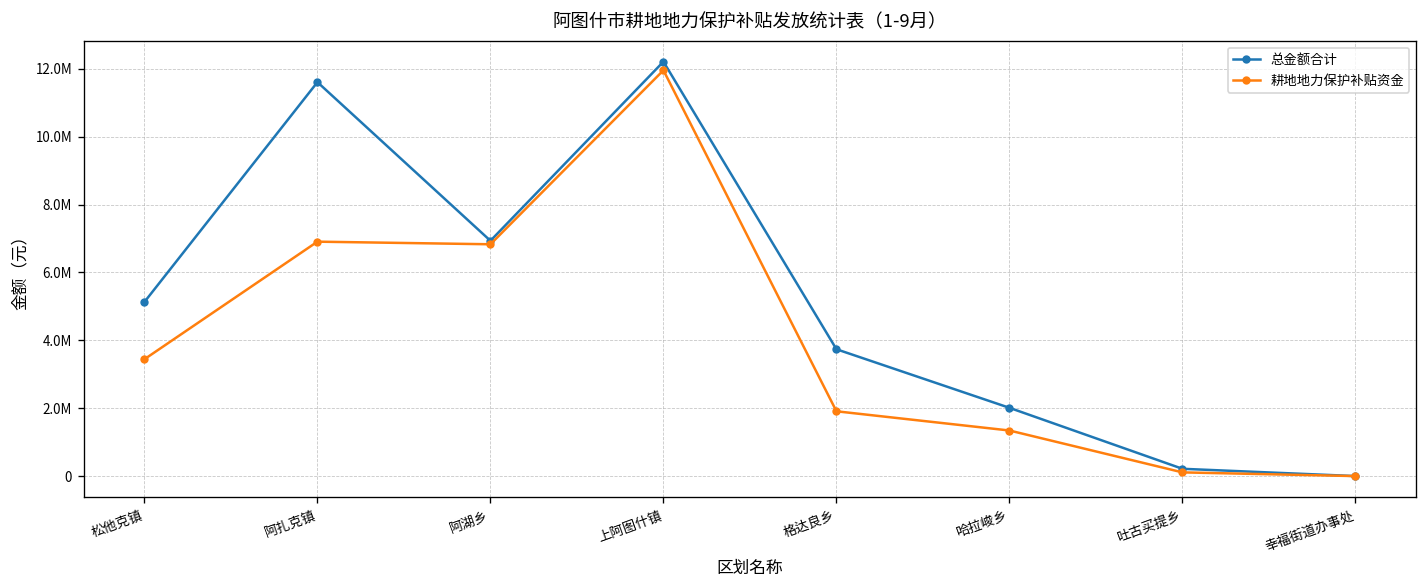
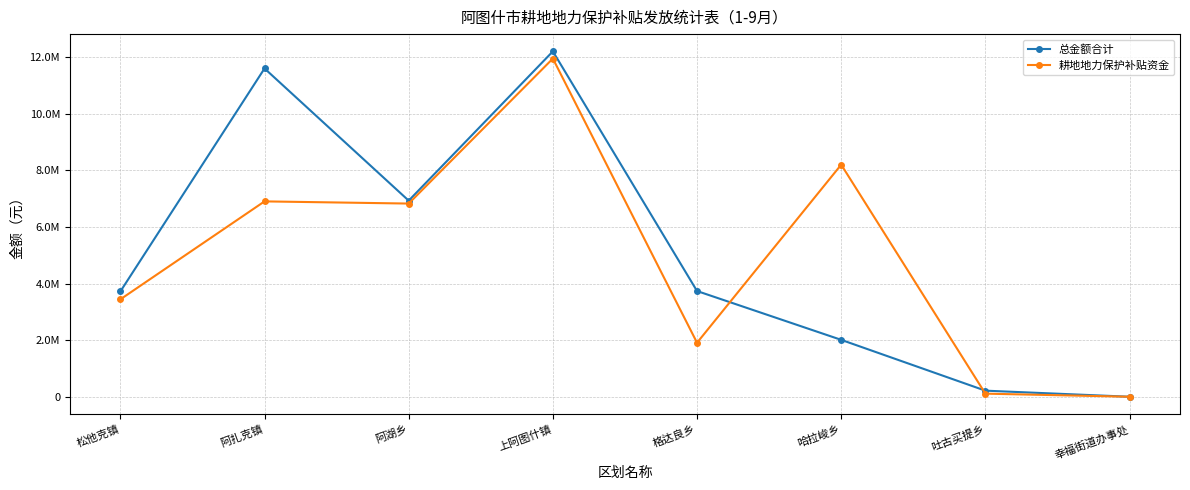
  {
    "总金额合计": {
-     "松他克镇": 5100000,
+     "松他克镇": 3700000,
      "阿扎克镇": 11600000,
      "阿湖乡": 6900000,
      "上阿图什镇": 12200000,
      "格达良乡": 3700000,
      "哈拉峻乡": 2000000,
      "吐古买提乡": 200000
    },
    "耕地地力保护补贴资金": {
      "松他克镇": 3400000,
      "阿扎克镇": 6900000,
      "阿湖乡": 6800000,
      "上阿图什镇": 12000000,
      "格达良乡": 1900000,
-     "哈拉峻乡": 1300000,
+     "哈拉峻乡": 8200000,
      "吐古买提乡": 100000
    }
  }
